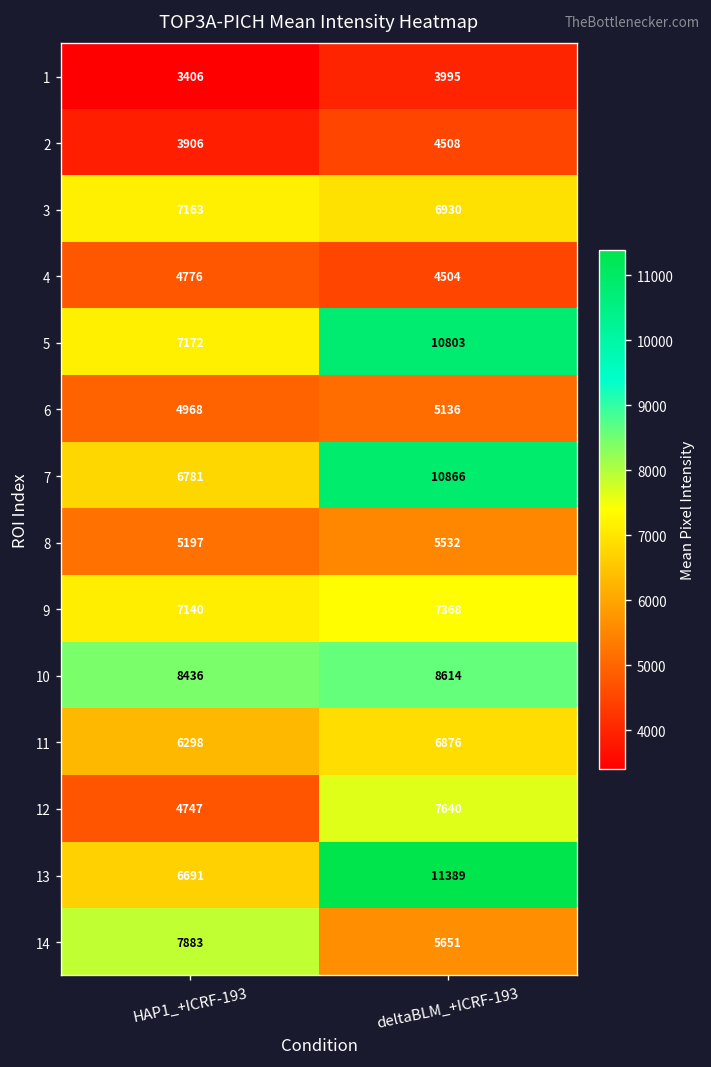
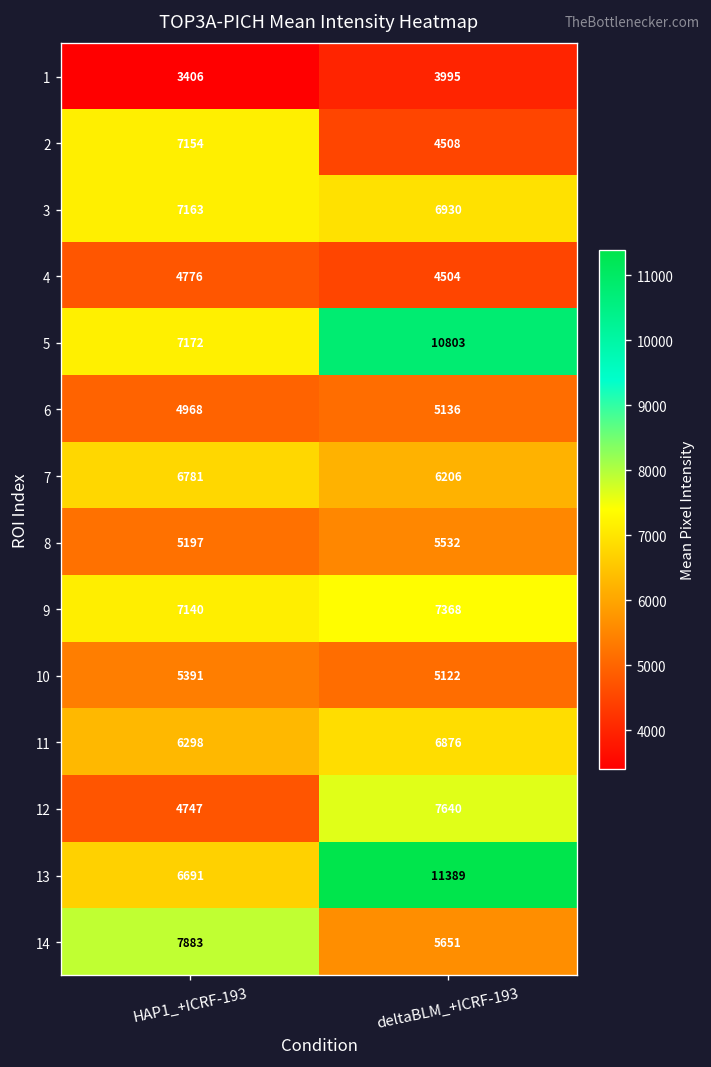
  {
    "1": {
      "HAP1_+ICRF-193": 3406,
      "deltaBLM_+ICRF-193": 3995
    },
    "2": {
-     "HAP1_+ICRF-193": 3906,
+     "HAP1_+ICRF-193": 7154,
      "deltaBLM_+ICRF-193": 4508
    },
    "3": {
      "HAP1_+ICRF-193": 7163,
      "deltaBLM_+ICRF-193": 6930
    },
    "4": {
      "HAP1_+ICRF-193": 4776,
      "deltaBLM_+ICRF-193": 4504
    },
    "5": {
      "HAP1_+ICRF-193": 7172,
      "deltaBLM_+ICRF-193": 10803
    },
    "6": {
      "HAP1_+ICRF-193": 4968,
      "deltaBLM_+ICRF-193": 5136
    },
    "7": {
      "HAP1_+ICRF-193": 6781,
-     "deltaBLM_+ICRF-193": 10866
+     "deltaBLM_+ICRF-193": 6206
    },
    "8": {
      "HAP1_+ICRF-193": 5197,
      "deltaBLM_+ICRF-193": 5532
    },
    "9": {
      "HAP1_+ICRF-193": 7140,
      "deltaBLM_+ICRF-193": 7368
    },
    "10": {
-     "HAP1_+ICRF-193": 8436,
-     "deltaBLM_+ICRF-193": 8614
+     "HAP1_+ICRF-193": 5391,
+     "deltaBLM_+ICRF-193": 5122
    },
    "11": {
      "HAP1_+ICRF-193": 6298,
      "deltaBLM_+ICRF-193": 6876
    },
    "12": {
      "HAP1_+ICRF-193": 4747,
      "deltaBLM_+ICRF-193": 7640
    },
    "13": {
      "HAP1_+ICRF-193": 6691,
      "deltaBLM_+ICRF-193": 11389
    },
    "14": {
      "HAP1_+ICRF-193": 7883,
      "deltaBLM_+ICRF-193": 5651
    }
  }
